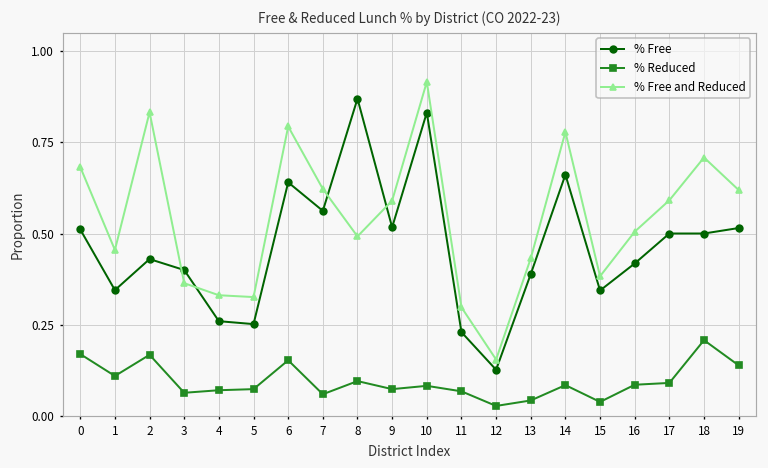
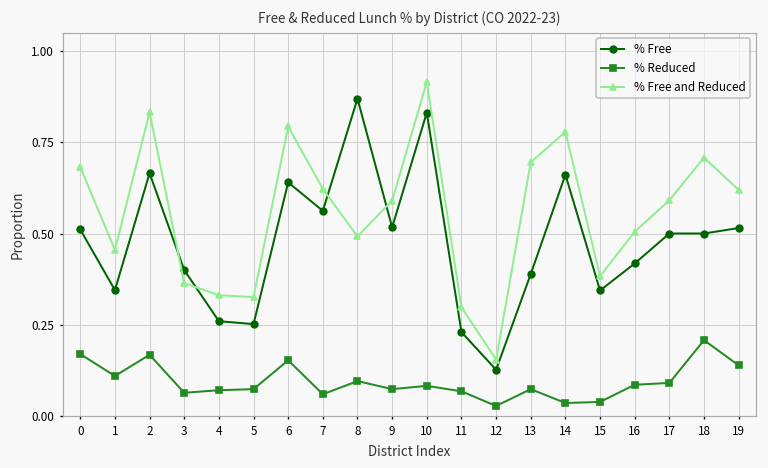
  {
    "% Free": {
      "0": 0.51,
      "1": 0.35,
-     "2": 0.43,
+     "2": 0.67,
      "3": 0.40,
      "4": 0.26,
      "5": 0.25,
      "6": 0.64,
      "7": 0.56,
      "8": 0.87,
      "9": 0.52,
      "10": 0.83,
      "11": 0.23,
      "12": 0.13,
      "13": 0.39,
      "14": 0.66,
      "15": 0.34,
      "16": 0.42,
      "17": 0.50,
      "18": 0.50,
      "19": 0.52
    },
    "% Reduced": {
      "0": 0.17,
      "1": 0.11,
      "2": 0.17,
      "3": 0.06,
      "4": 0.07,
      "5": 0.07,
      "6": 0.15,
      "7": 0.06,
      "8": 0.10,
      "9": 0.07,
      "10": 0.08,
      "11": 0.07,
      "12": 0.03,
-     "13": 0.04,
-     "14": 0.09,
+     "13": 0.07,
+     "14": 0.04,
      "15": 0.04,
      "16": 0.09,
      "17": 0.09,
      "18": 0.21,
      "19": 0.14
    },
    "% Free and Reduced": {
      "0": 0.68,
      "1": 0.46,
      "2": 0.83,
      "3": 0.36,
      "4": 0.33,
      "5": 0.33,
      "6": 0.79,
      "7": 0.62,
      "8": 0.49,
      "9": 0.59,
      "10": 0.92,
      "11": 0.30,
      "12": 0.16,
-     "13": 0.43,
+     "13": 0.70,
      "14": 0.78,
      "15": 0.38,
      "16": 0.51,
      "17": 0.59,
      "18": 0.71,
      "19": 0.62
    }
  }
